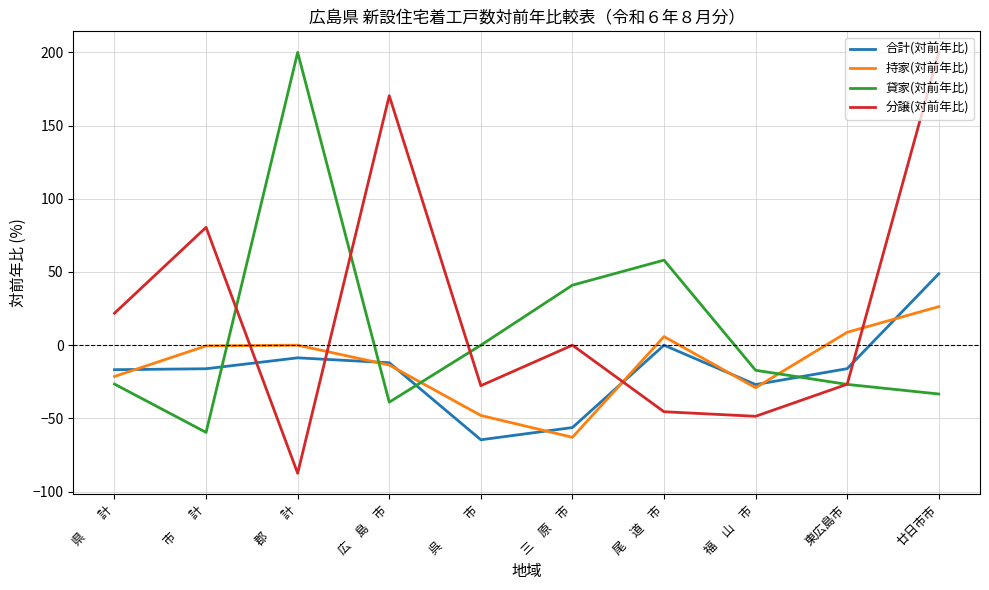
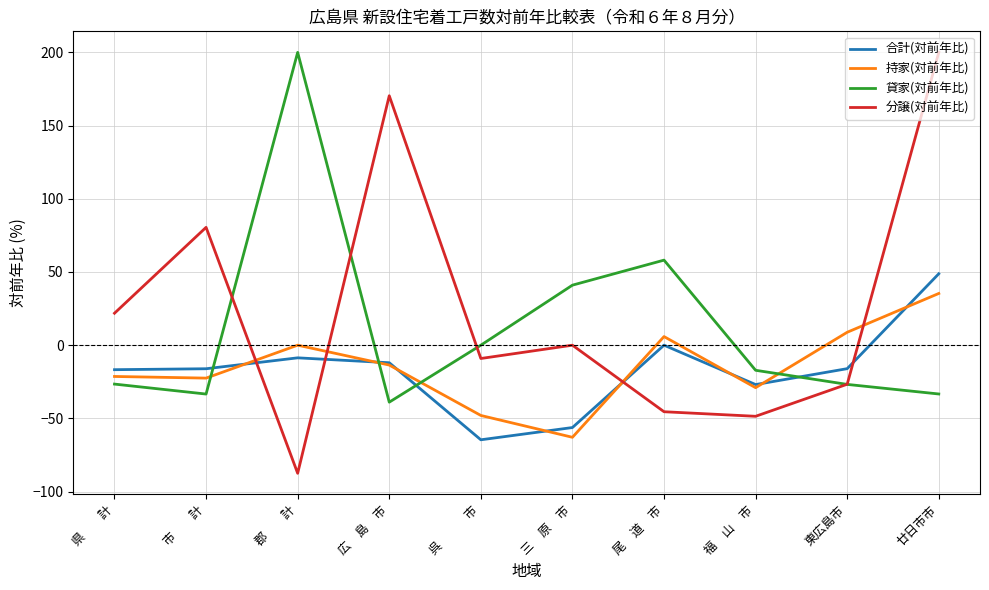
  {
    "合計(対前年比)": {
      "県 計": -17,
      "市 計": -16,
      "郡 計": -9,
      "呉 市": -65,
      "三 原 市": -56,
      "尾 道 市": 0,
      "福 山 市": -27,
      "東広島市": -16,
      "廿日市市": 49
    },
    "持家(対前年比)": {
      "県 計": -21,
-     "市 計": 0,
+     "市 計": -22,
      "郡 計": 0,
      "呉 市": -48,
      "三 原 市": -63,
      "尾 道 市": 6,
      "福 山 市": -29,
      "東広島市": 9,
-     "廿日市市": 26
+     "廿日市市": 35
    },
    "貸家(対前年比)": {
      "県 計": -27,
-     "市 計": -60,
+     "市 計": -33,
      "郡 計": 200,
      "広 島 市": -39,
      "呉 市": 0,
      "三 原 市": 41,
      "尾 道 市": 58,
      "福 山 市": -17,
      "廿日市市": -33
    },
    "分譲(対前年比)": {
      "県 計": 22,
      "市 計": 80,
      "郡 計": -88,
      "広 島 市": 170,
-     "呉 市": -28,
+     "呉 市": -9,
      "三 原 市": 0,
      "尾 道 市": -45,
      "福 山 市": -49
    }
  }
